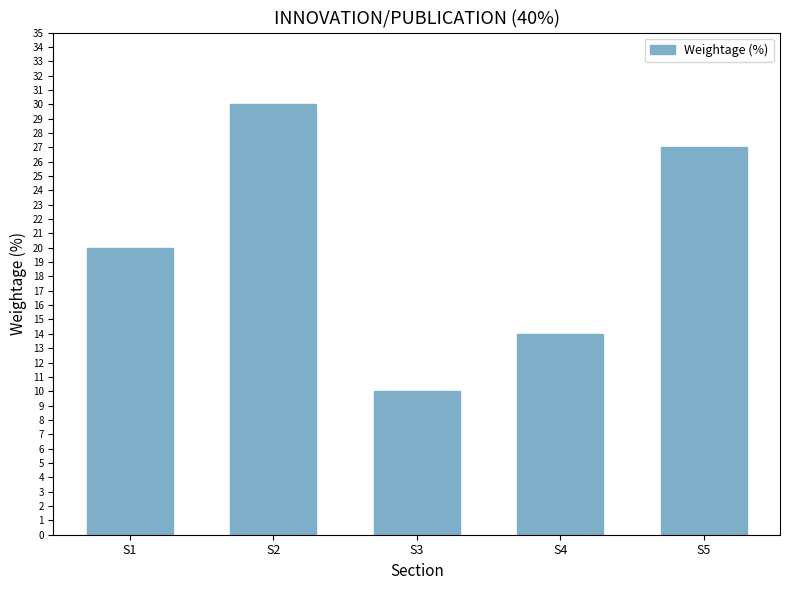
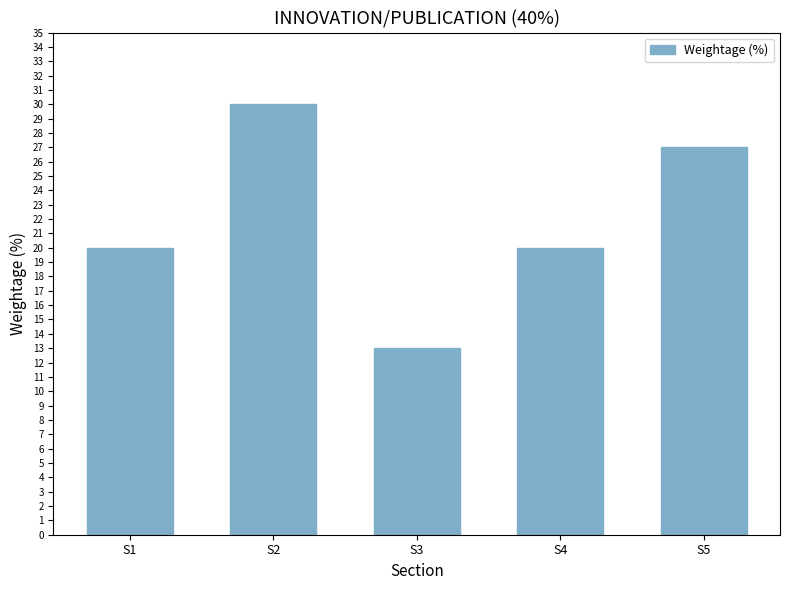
  {
    "S1": 20,
    "S2": 30,
-   "S3": 10,
-   "S4": 14,
+   "S3": 13,
+   "S4": 20,
    "S5": 27
  }
